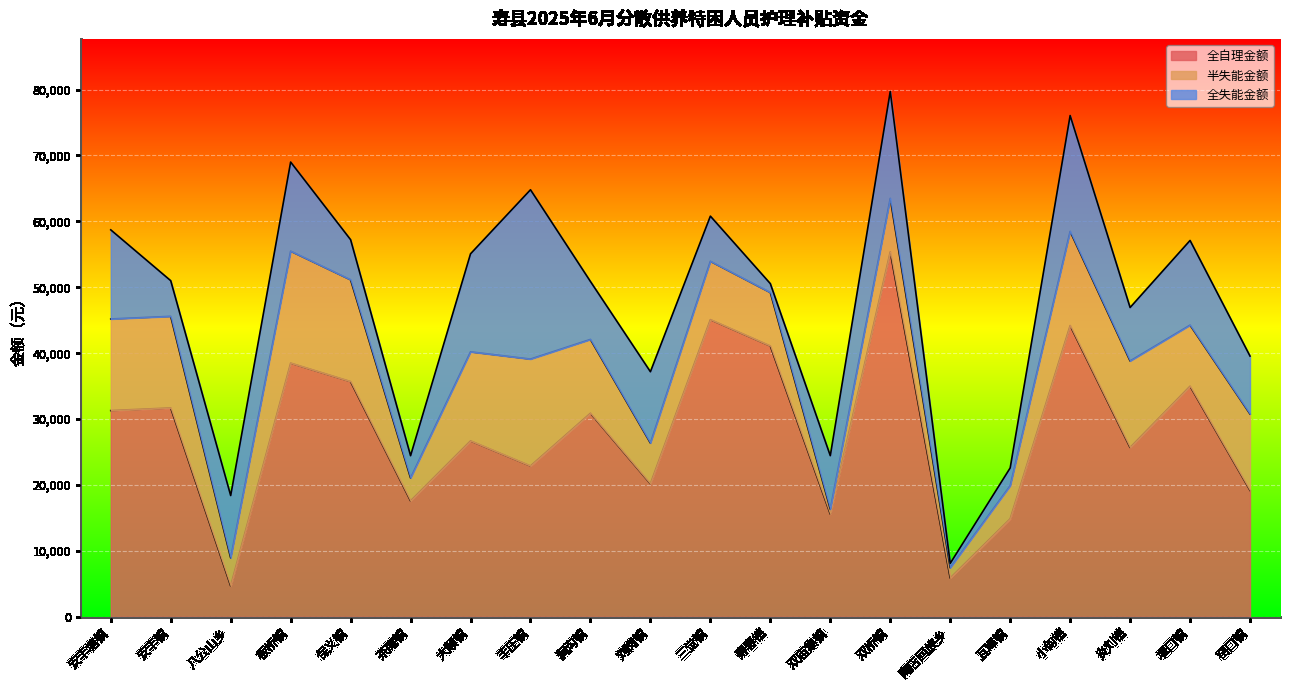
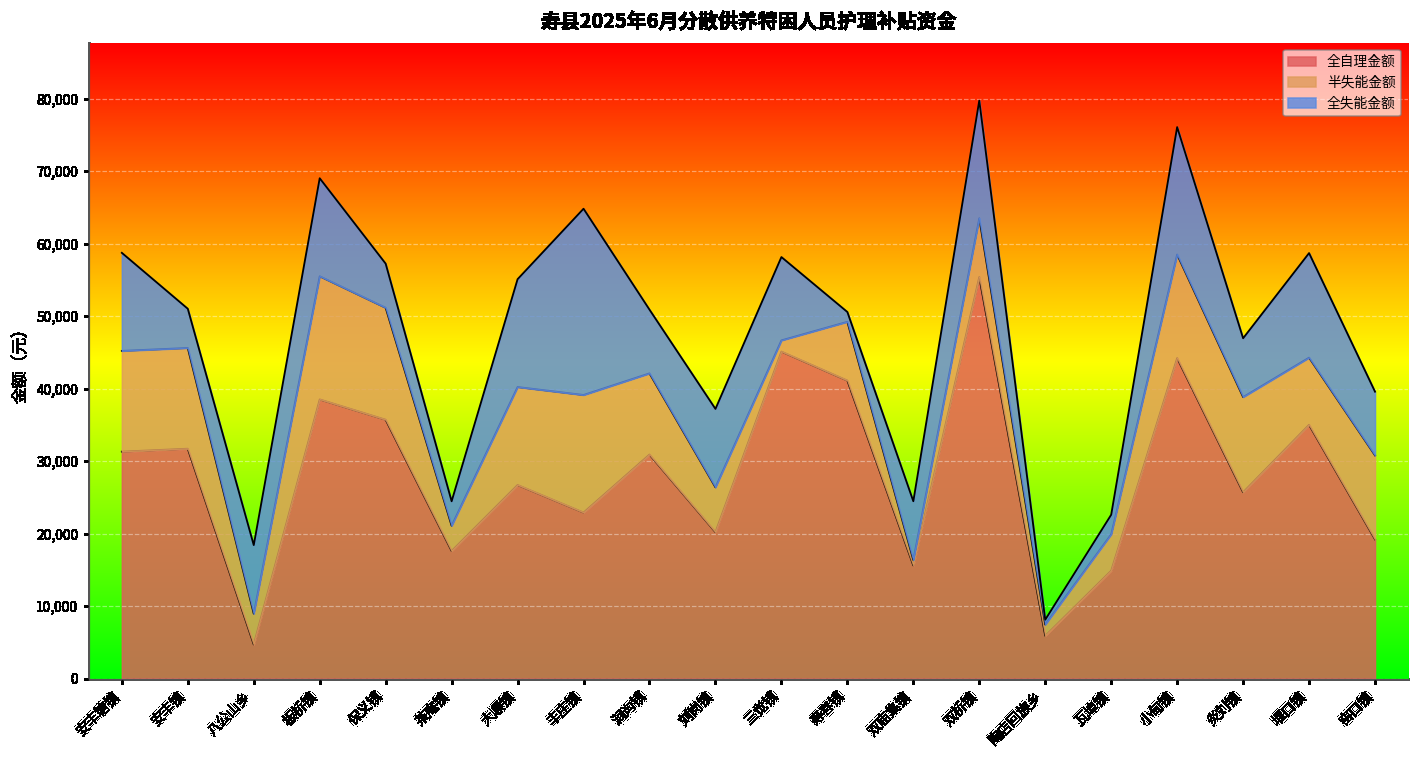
  {
    "全自理金额": {
      "安丰塘镇": "31,000",
      "安丰镇": "32,000",
      "八公山乡": "5,000",
      "板桥镇": "39,000",
      "保义镇": "36,000",
      "茶庵镇": "18,000",
      "大顺镇": "27,000",
      "丰庄镇": "23,000",
      "涧沟镇": "31,000",
      "刘岗镇": "20,000",
      "三觉镇": "45,000",
      "寿春镇": "41,000",
      "双庙集镇": "16,000",
      "双桥镇": "55,000",
      "陶店回族乡": "6,000",
      "瓦埠镇": "15,000",
      "小甸镇": "44,000",
      "炎刘镇": "26,000",
      "堰口镇": "35,000",
      "窑口镇": "19,000"
    },
    "半失能金额": {
      "安丰塘镇": "14,000",
      "安丰镇": "14,000",
      "八公山乡": "4,000",
      "板桥镇": "17,000",
      "保义镇": "15,000",
      "茶庵镇": "3,000",
      "大顺镇": "14,000",
      "丰庄镇": "16,000",
      "涧沟镇": "11,000",
      "刘岗镇": "6,000",
-     "三觉镇": "9,000",
+     "三觉镇": "2,000",
      "寿春镇": "8,000",
      "双庙集镇": "1,000",
      "双桥镇": "8,000",
      "陶店回族乡": "2,000",
      "瓦埠镇": "5,000",
      "小甸镇": "14,000",
      "炎刘镇": "13,000",
      "堰口镇": "9,000",
      "窑口镇": "12,000"
    },
    "全失能金额": {
      "安丰塘镇": "14,000",
      "安丰镇": "5,000",
      "八公山乡": "9,000",
      "板桥镇": "14,000",
      "保义镇": "6,000",
      "茶庵镇": "3,000",
      "大顺镇": "15,000",
      "丰庄镇": "26,000",
      "涧沟镇": "9,000",
      "刘岗镇": "11,000",
-     "三觉镇": "7,000",
+     "三觉镇": "11,000",
      "寿春镇": "1,000",
      "双庙集镇": "8,000",
      "双桥镇": "16,000",
      "陶店回族乡": "1,000",
      "瓦埠镇": "3,000",
      "小甸镇": "18,000",
      "炎刘镇": "8,000",
-     "堰口镇": "13,000",
+     "堰口镇": "14,000",
      "窑口镇": "9,000"
    }
  }
